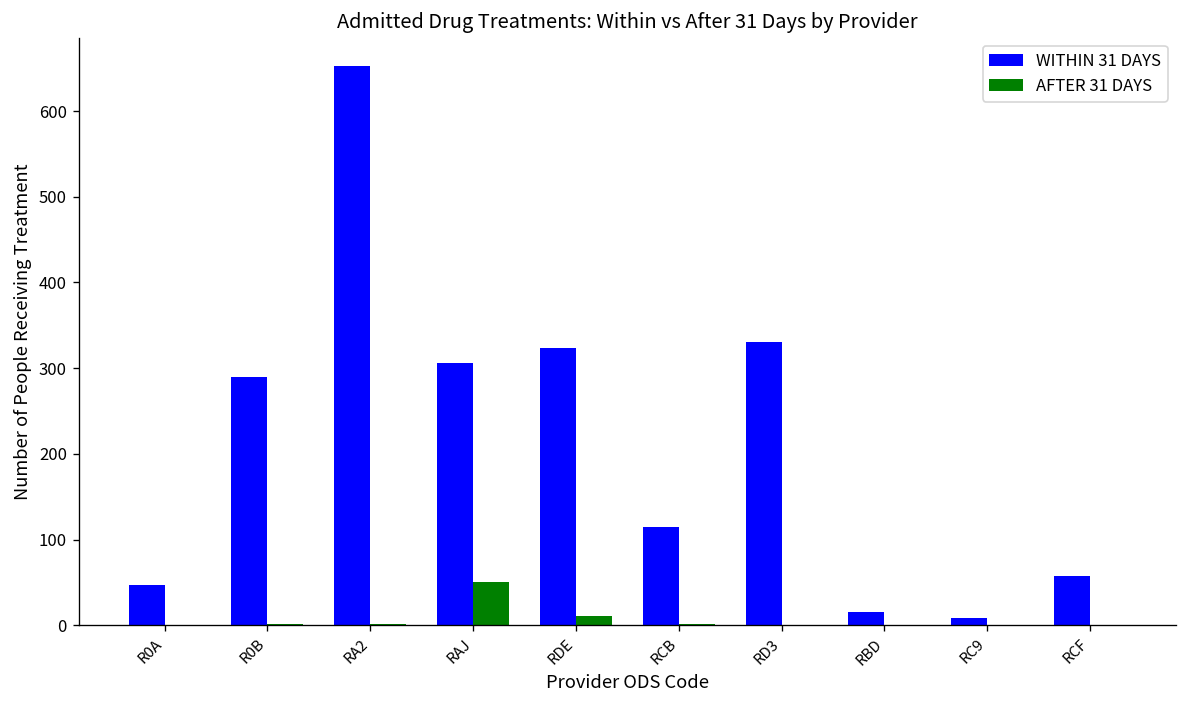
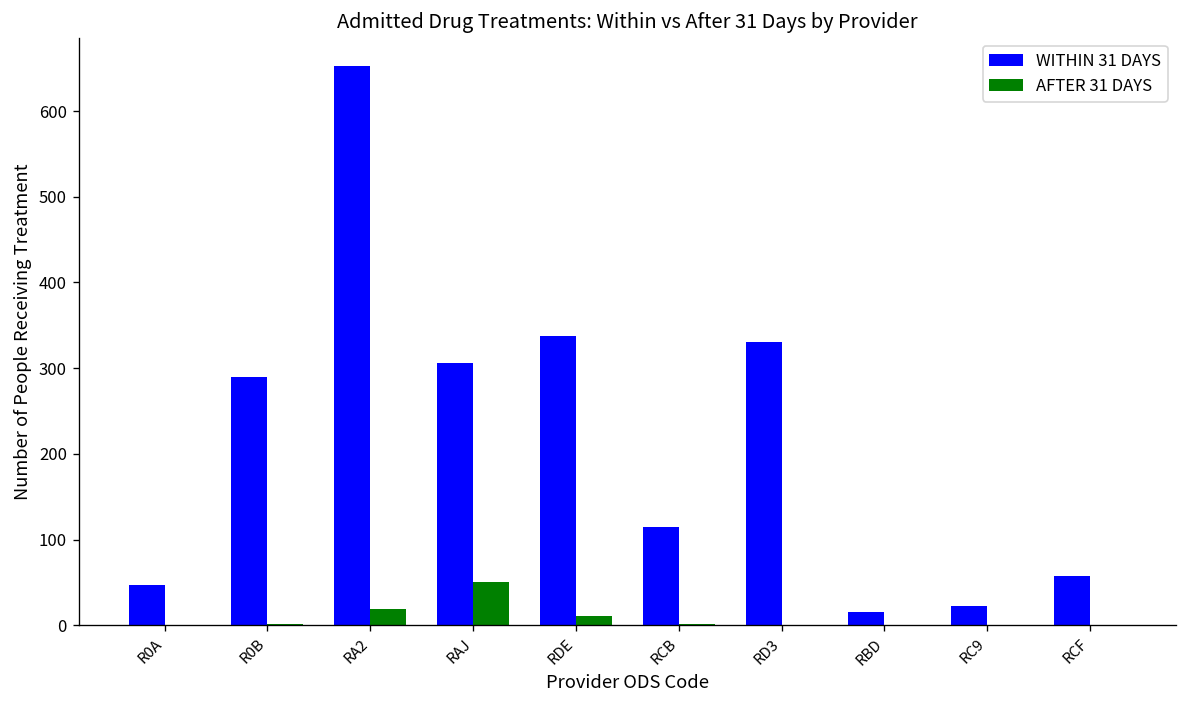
  {
    "WITHIN 31 DAYS": {
      "R0A": 50,
      "R0B": 290,
      "RA2": 650,
      "RAJ": 310,
-     "RDE": 320,
+     "RDE": 340,
      "RCB": 120,
      "RD3": 330,
      "RBD": 20,
-     "RC9": 10,
+     "RC9": 20,
      "RCF": 60
    },
    "AFTER 31 DAYS": {
      "R0A": 0,
-     "RA2": 0,
+     "RA2": 20,
      "RAJ": 50,
      "RDE": 10,
      "RD3": 0,
      "RBD": 0,
      "RC9": 0,
      "RCF": 0
    }
  }
